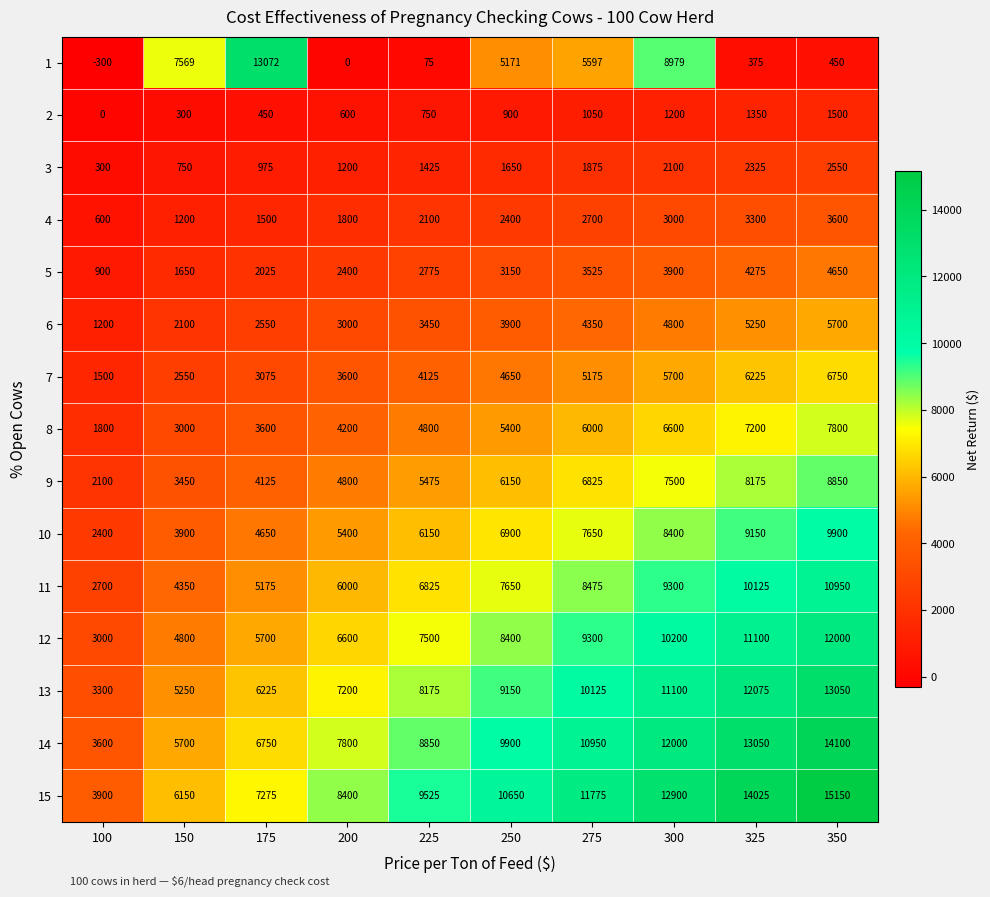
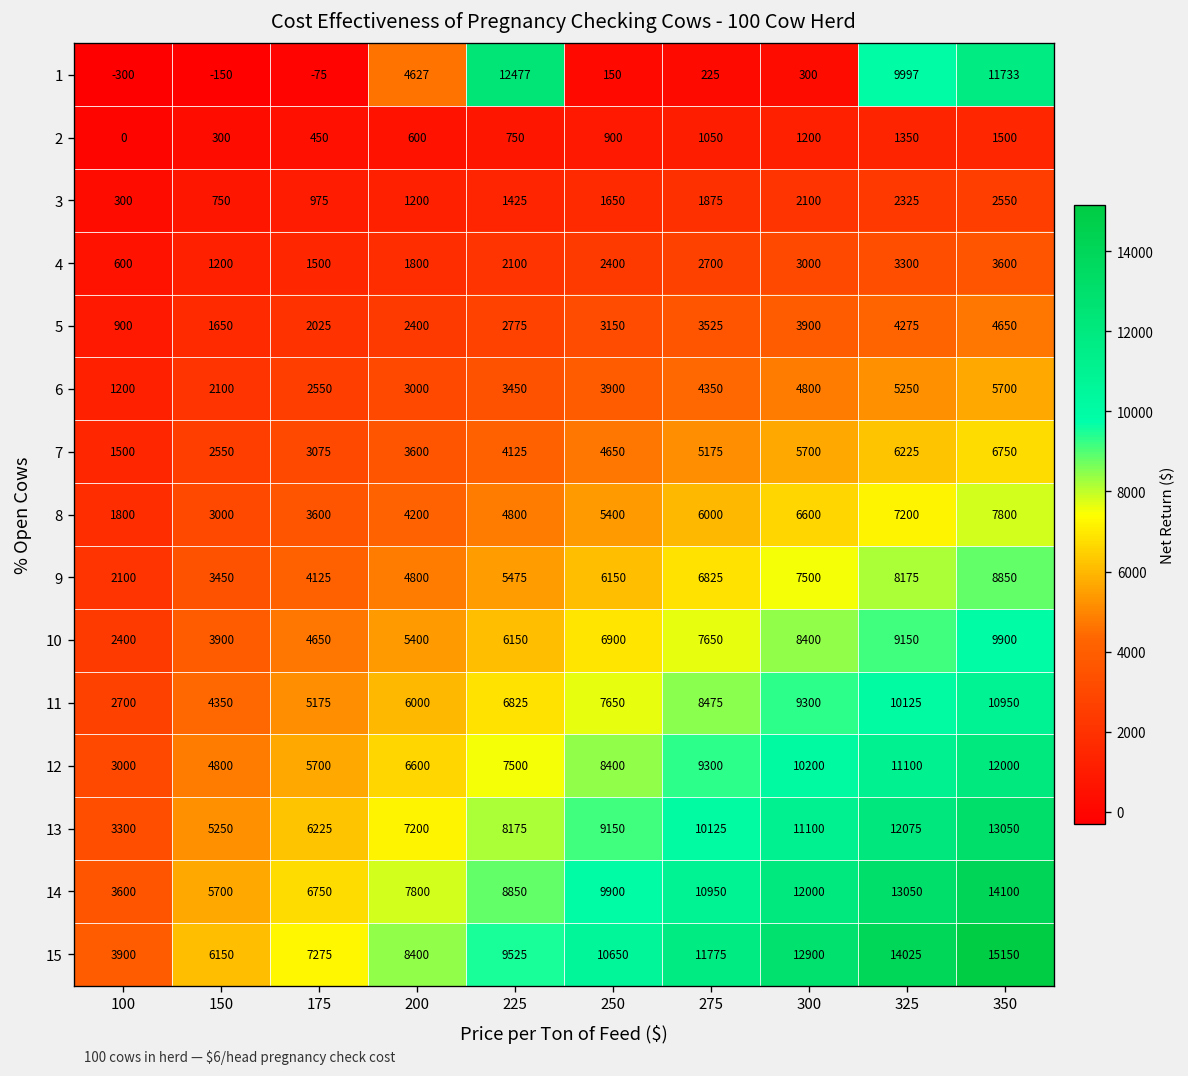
  {
    "1": {
      "100": -300,
-     "150": 7569,
-     "175": 13072,
-     "200": 0,
-     "225": 75,
-     "250": 5171,
-     "275": 5597,
-     "300": 8979,
-     "325": 375,
-     "350": 450
+     "150": -150,
+     "175": -75,
+     "200": 4627,
+     "225": 12477,
+     "250": 150,
+     "275": 225,
+     "300": 300,
+     "325": 9997,
+     "350": 11733
    },
    "2": {
      "100": 0,
      "150": 300,
      "175": 450,
      "200": 600,
      "225": 750,
      "250": 900,
      "275": 1050,
      "300": 1200,
      "325": 1350,
      "350": 1500
    },
    "3": {
      "100": 300,
      "150": 750,
      "175": 975,
      "200": 1200,
      "225": 1425,
      "250": 1650,
      "275": 1875,
      "300": 2100,
      "325": 2325,
      "350": 2550
    },
    "4": {
      "100": 600,
      "150": 1200,
      "175": 1500,
      "200": 1800,
      "225": 2100,
      "250": 2400,
      "275": 2700,
      "300": 3000,
      "325": 3300,
      "350": 3600
    },
    "5": {
      "100": 900,
      "150": 1650,
      "175": 2025,
      "200": 2400,
      "225": 2775,
      "250": 3150,
      "275": 3525,
      "300": 3900,
      "325": 4275,
      "350": 4650
    },
    "6": {
      "100": 1200,
      "150": 2100,
      "175": 2550,
      "200": 3000,
      "225": 3450,
      "250": 3900,
      "275": 4350,
      "300": 4800,
      "325": 5250,
      "350": 5700
    },
    "7": {
      "100": 1500,
      "150": 2550,
      "175": 3075,
      "200": 3600,
      "225": 4125,
      "250": 4650,
      "275": 5175,
      "300": 5700,
      "325": 6225,
      "350": 6750
    },
    "8": {
      "100": 1800,
      "150": 3000,
      "175": 3600,
      "200": 4200,
      "225": 4800,
      "250": 5400,
      "275": 6000,
      "300": 6600,
      "325": 7200,
      "350": 7800
    },
    "9": {
      "100": 2100,
      "150": 3450,
      "175": 4125,
      "200": 4800,
      "225": 5475,
      "250": 6150,
      "275": 6825,
      "300": 7500,
      "325": 8175,
      "350": 8850
    },
    "10": {
      "100": 2400,
      "150": 3900,
      "175": 4650,
      "200": 5400,
      "225": 6150,
      "250": 6900,
      "275": 7650,
      "300": 8400,
      "325": 9150,
      "350": 9900
    },
    "11": {
      "100": 2700,
      "150": 4350,
      "175": 5175,
      "200": 6000,
      "225": 6825,
      "250": 7650,
      "275": 8475,
      "300": 9300,
      "325": 10125,
      "350": 10950
    },
    "12": {
      "100": 3000,
      "150": 4800,
      "175": 5700,
      "200": 6600,
      "225": 7500,
      "250": 8400,
      "275": 9300,
      "300": 10200,
      "325": 11100,
      "350": 12000
    },
    "13": {
      "100": 3300,
      "150": 5250,
      "175": 6225,
      "200": 7200,
      "225": 8175,
      "250": 9150,
      "275": 10125,
      "300": 11100,
      "325": 12075,
      "350": 13050
    },
    "14": {
      "100": 3600,
      "150": 5700,
      "175": 6750,
      "200": 7800,
      "225": 8850,
      "250": 9900,
      "275": 10950,
      "300": 12000,
      "325": 13050,
      "350": 14100
    },
    "15": {
      "100": 3900,
      "150": 6150,
      "175": 7275,
      "200": 8400,
      "225": 9525,
      "250": 10650,
      "275": 11775,
      "300": 12900,
      "325": 14025,
      "350": 15150
    }
  }
